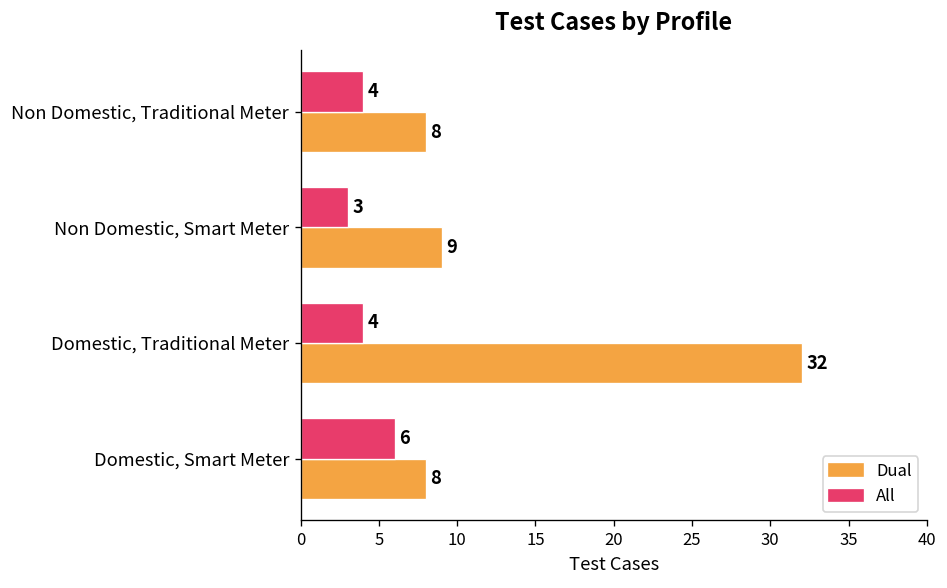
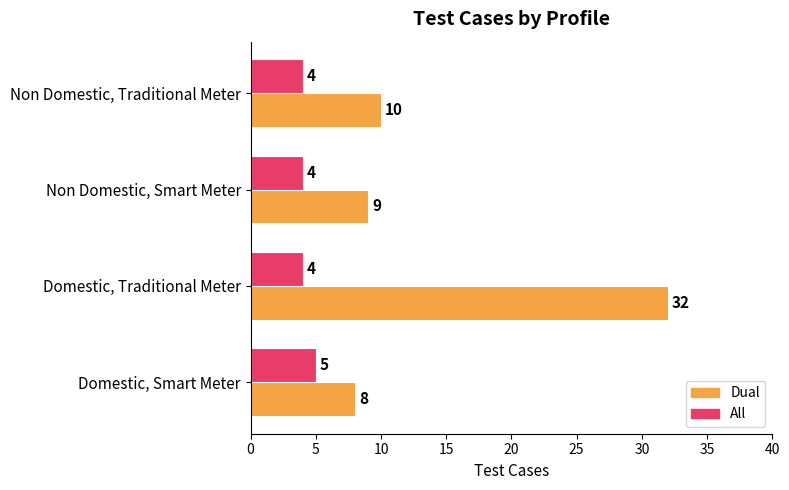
  {
    "Dual": {
-     "Non Domestic, Traditional Meter": 8,
+     "Non Domestic, Traditional Meter": 10,
      "Non Domestic, Smart Meter": 9,
      "Domestic, Traditional Meter": 32,
      "Domestic, Smart Meter": 8
    },
    "All": {
      "Non Domestic, Traditional Meter": 4,
-     "Non Domestic, Smart Meter": 3,
+     "Non Domestic, Smart Meter": 4,
      "Domestic, Traditional Meter": 4,
-     "Domestic, Smart Meter": 6
+     "Domestic, Smart Meter": 5
    }
  }
